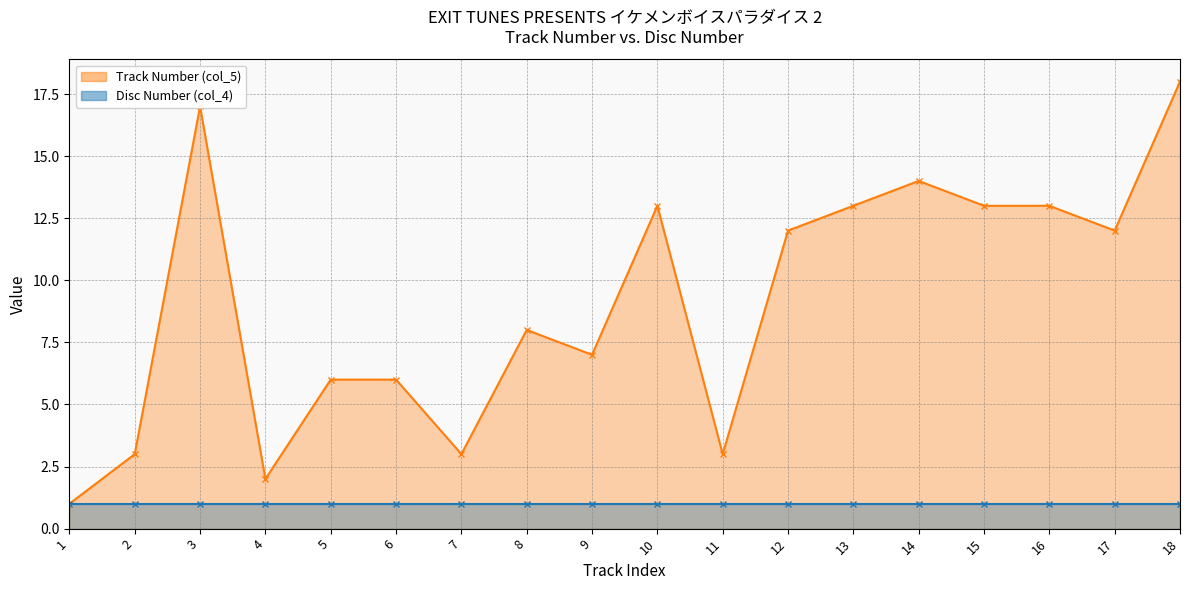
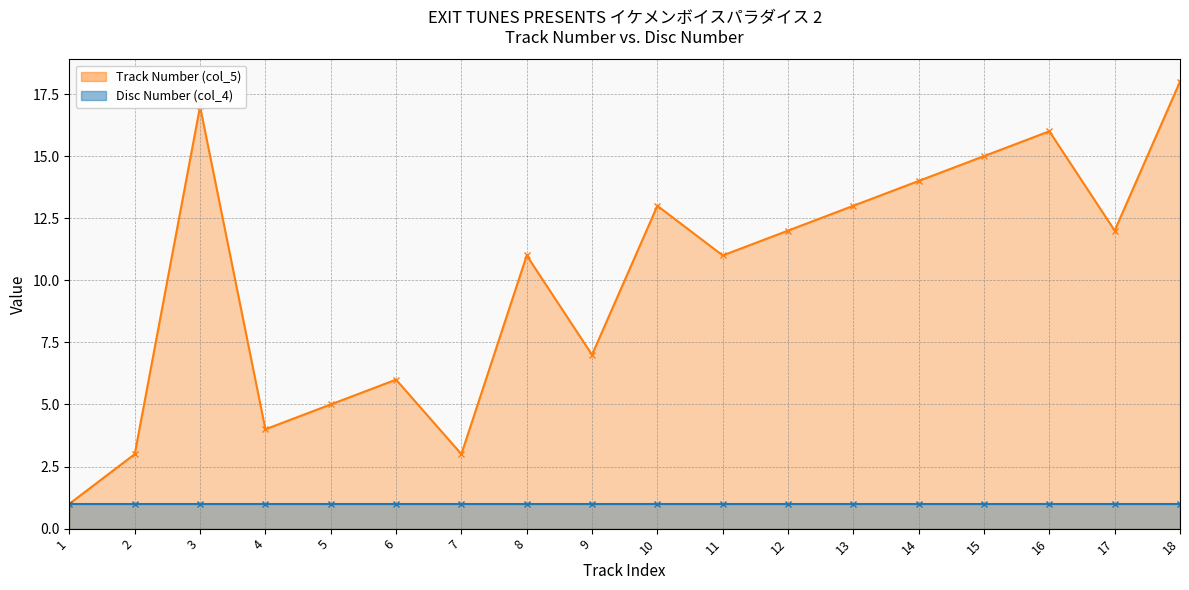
  {
    "Track Number (col_5)": {
      "2": 3,
-     "4": 2,
-     "5": 6,
+     "4": 4,
+     "5": 5,
      "6": 6,
      "7": 3,
-     "8": 8,
+     "8": 11,
      "9": 7,
      "10": 13,
-     "11": 3,
+     "11": 11,
      "12": 12,
      "13": 13,
      "14": 14,
-     "15": 13,
-     "16": 13,
+     "15": 15,
+     "16": 16,
      "17": 12,
      "18": 18
    },
    "Disc Number (col_4)": {
      "2": 1,
      "3": 1,
      "4": 1,
      "5": 1,
      "6": 1,
      "7": 1,
      "8": 1,
      "9": 1,
      "10": 1,
      "11": 1,
      "12": 1,
      "13": 1,
      "14": 1,
      "15": 1,
      "16": 1,
      "17": 1,
      "18": 1
    }
  }
